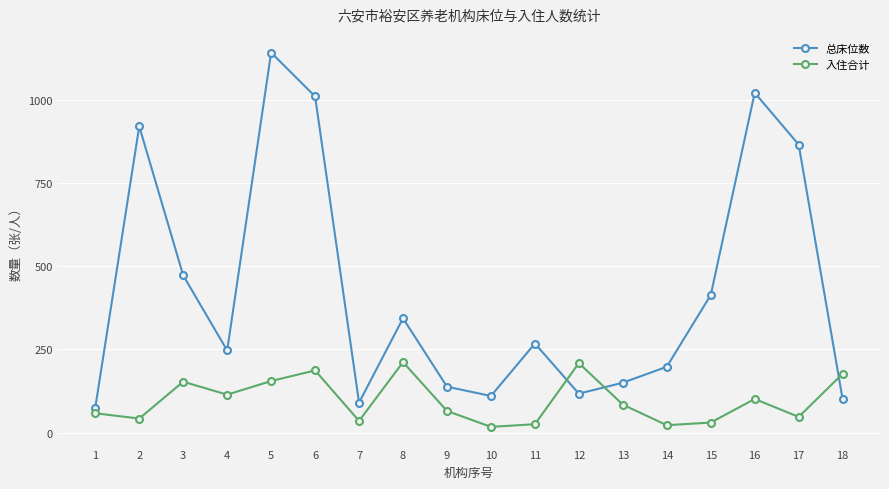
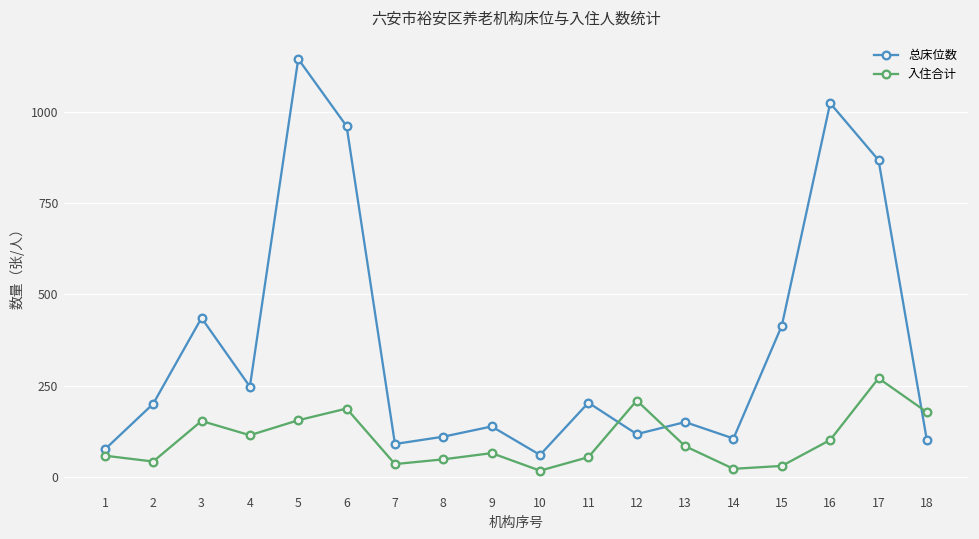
  {
    "总床位数": {
      "1": 80,
-     "2": 920,
-     "3": 470,
+     "2": 200,
+     "3": 440,
      "4": 250,
      "5": 1140,
-     "6": 1010,
+     "6": 960,
      "7": 90,
-     "8": 340,
+     "8": 110,
      "9": 140,
-     "10": 110,
-     "11": 270,
+     "10": 60,
+     "11": 200,
      "12": 120,
      "13": 150,
-     "14": 200,
+     "14": 110,
      "15": 410,
      "16": 1020,
      "17": 870,
      "18": 100
    },
    "入住合计": {
      "1": 60,
      "2": 40,
      "3": 150,
      "4": 110,
      "5": 160,
      "6": 190,
      "7": 40,
-     "8": 210,
+     "8": 50,
      "9": 70,
      "10": 20,
-     "11": 30,
+     "11": 50,
      "12": 210,
      "13": 80,
      "14": 20,
      "15": 30,
      "16": 100,
-     "17": 50,
+     "17": 270,
      "18": 180
    }
  }
